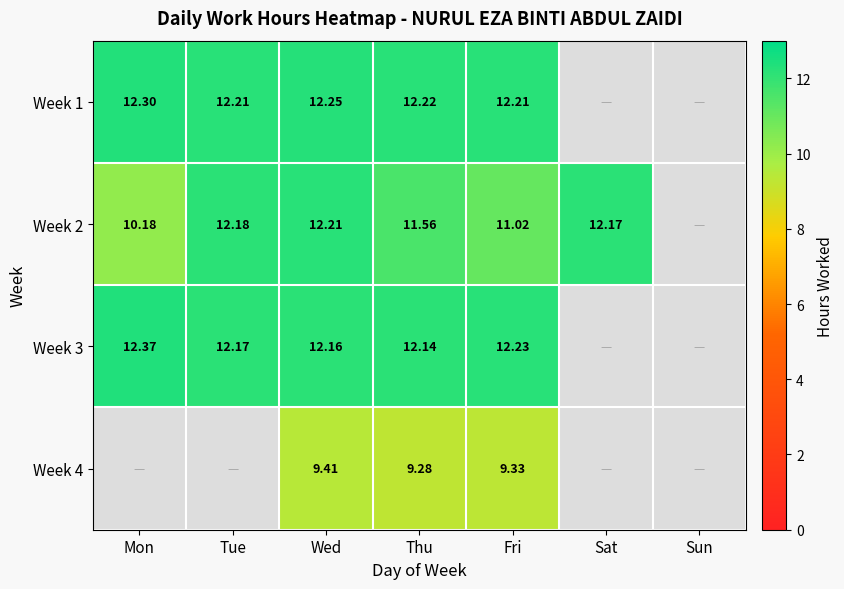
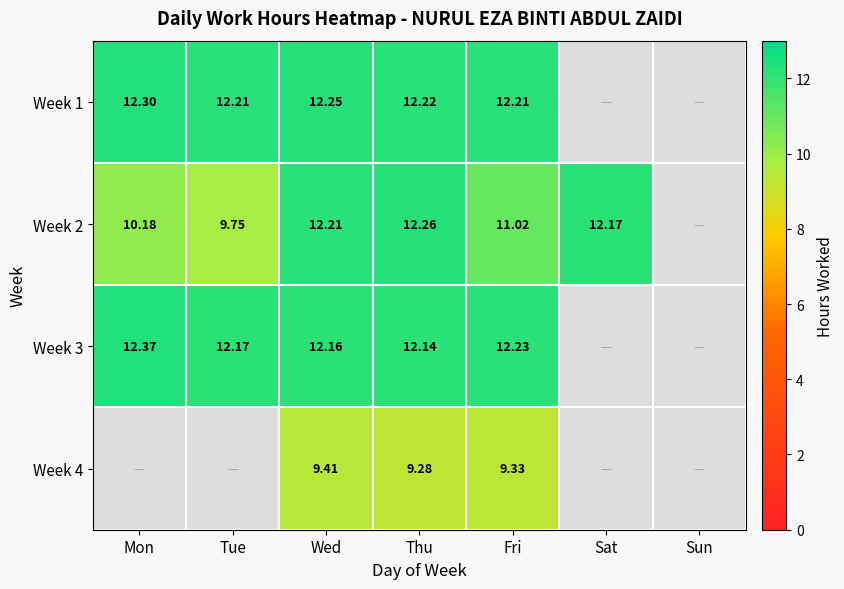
  {
    "Week 1": {
      "Mon": 12.30,
      "Tue": 12.21,
      "Wed": 12.25,
      "Thu": 12.22,
      "Fri": 12.21
    },
    "Week 2": {
      "Mon": 10.18,
-     "Tue": 12.18,
+     "Tue": 9.75,
      "Wed": 12.21,
-     "Thu": 11.56,
+     "Thu": 12.26,
      "Fri": 11.02,
      "Sat": 12.17
    },
    "Week 3": {
      "Mon": 12.37,
      "Tue": 12.17,
      "Wed": 12.16,
      "Thu": 12.14,
      "Fri": 12.23
    },
    "Week 4": {
      "Wed": 9.41,
      "Thu": 9.28,
      "Fri": 9.33
    }
  }
